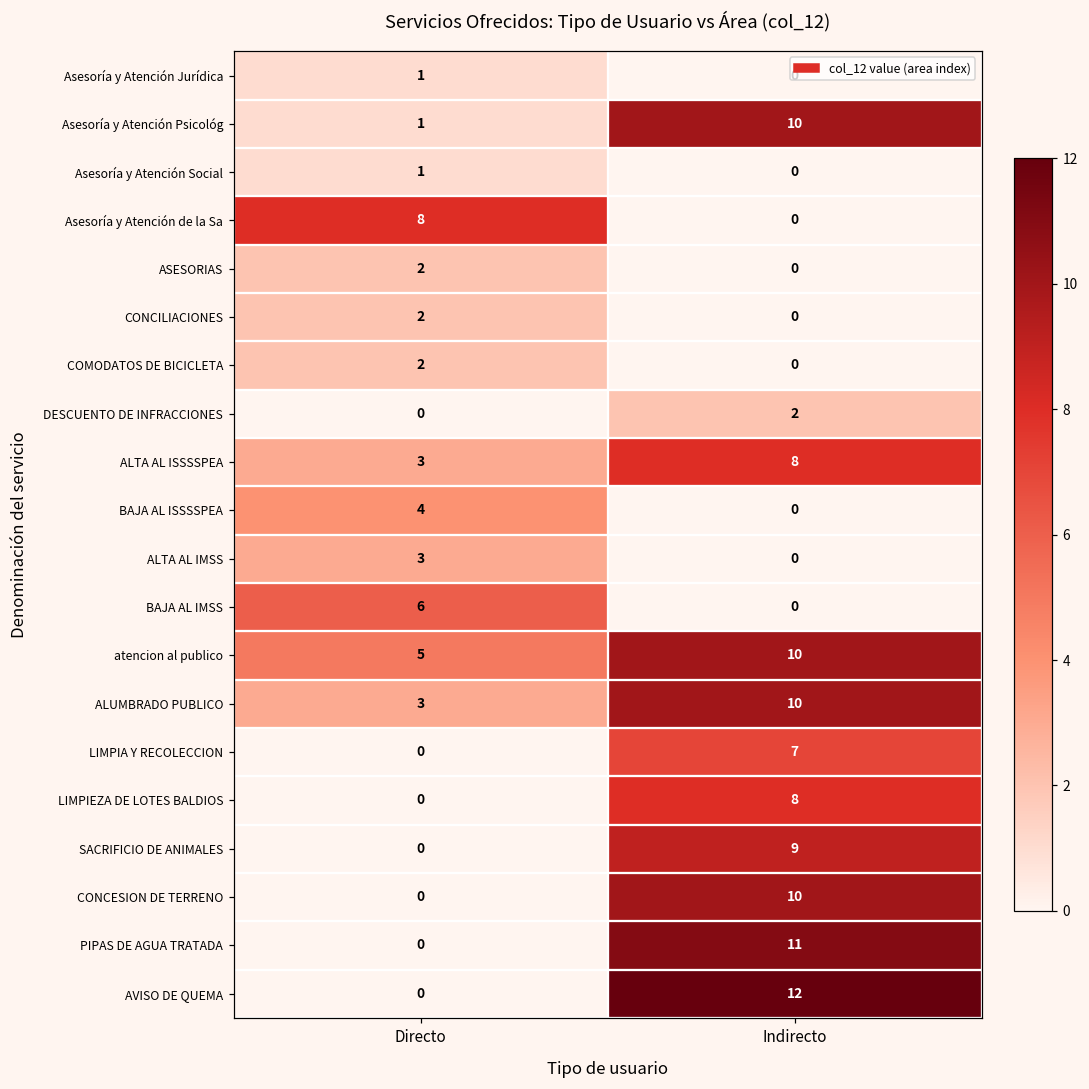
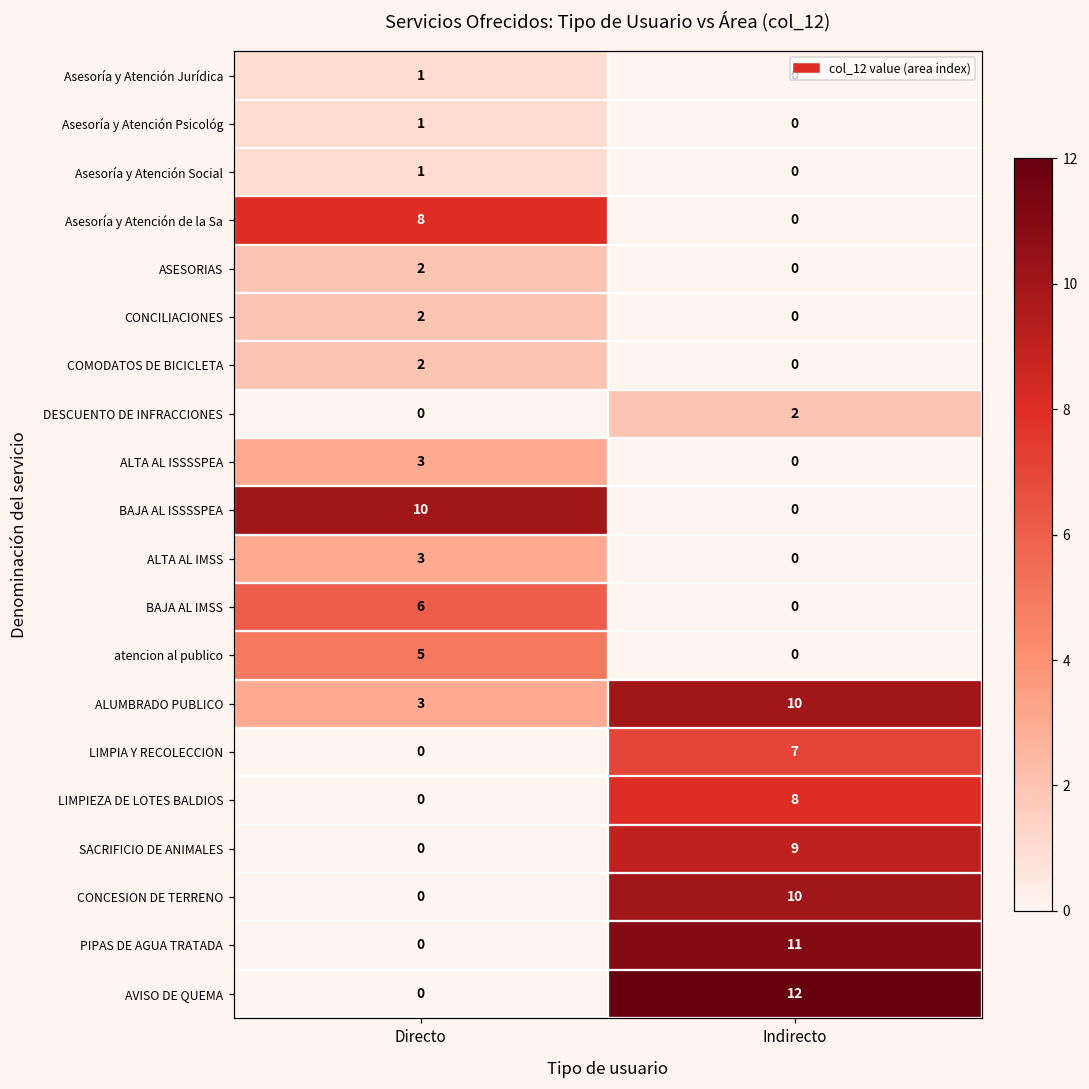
  {
    "Asesoría y Atención Jurídica": {
      "Directo": 1
    },
    "Asesoría y Atención Psicológ": {
      "Directo": 1,
-     "Indirecto": 10
+     "Indirecto": 0
    },
    "Asesoría y Atención Social": {
      "Directo": 1,
      "Indirecto": 0
    },
    "Asesoría y Atención de la Sa": {
      "Directo": 8,
      "Indirecto": 0
    },
    "ASESORIAS": {
      "Directo": 2,
      "Indirecto": 0
    },
    "CONCILIACIONES": {
      "Directo": 2,
      "Indirecto": 0
    },
    "COMODATOS DE BICICLETA": {
      "Directo": 2,
      "Indirecto": 0
    },
    "DESCUENTO DE INFRACCIONES": {
      "Directo": 0,
      "Indirecto": 2
    },
    "ALTA AL ISSSSPEA": {
      "Directo": 3,
-     "Indirecto": 8
+     "Indirecto": 0
    },
    "BAJA AL ISSSSPEA": {
-     "Directo": 4,
+     "Directo": 10,
      "Indirecto": 0
    },
    "ALTA AL IMSS": {
      "Directo": 3,
      "Indirecto": 0
    },
    "BAJA AL IMSS": {
      "Directo": 6,
      "Indirecto": 0
    },
    "atencion al publico": {
      "Directo": 5,
-     "Indirecto": 10
+     "Indirecto": 0
    },
    "ALUMBRADO PUBLICO": {
      "Directo": 3,
      "Indirecto": 10
    },
    "LIMPIA Y RECOLECCION": {
      "Directo": 0,
      "Indirecto": 7
    },
    "LIMPIEZA DE LOTES BALDIOS": {
      "Directo": 0,
      "Indirecto": 8
    },
    "SACRIFICIO DE ANIMALES": {
      "Directo": 0,
      "Indirecto": 9
    },
    "CONCESION DE TERRENO": {
      "Directo": 0,
      "Indirecto": 10
    },
    "PIPAS DE AGUA TRATADA": {
      "Directo": 0,
      "Indirecto": 11
    },
    "AVISO DE QUEMA": {
      "Directo": 0,
      "Indirecto": 12
    }
  }
